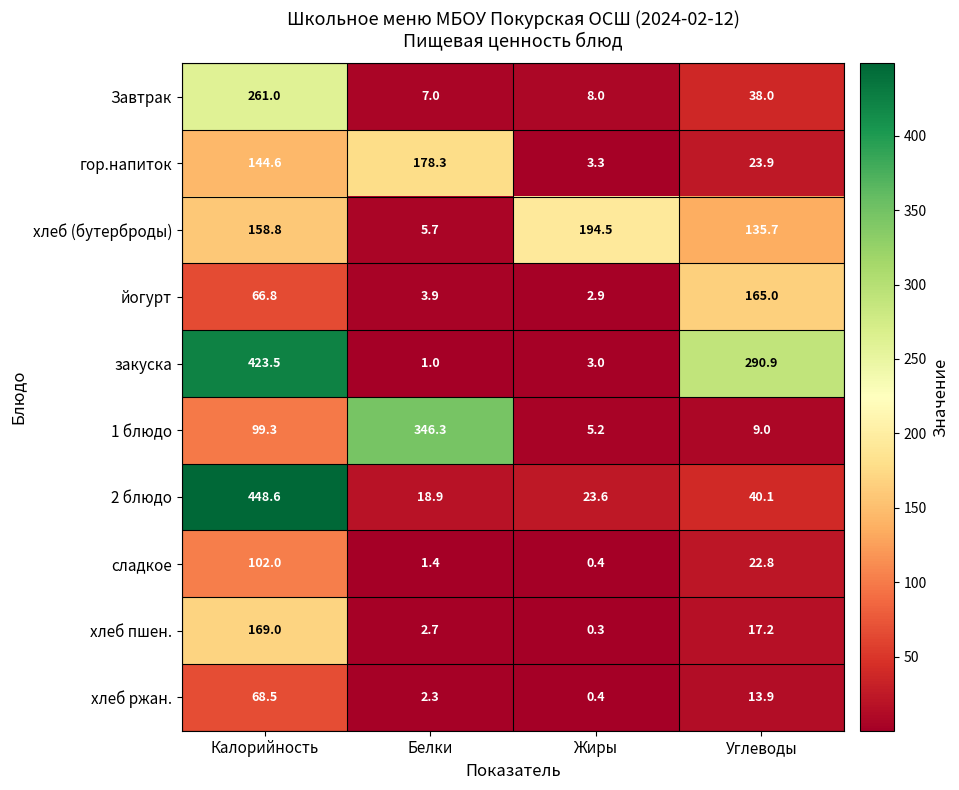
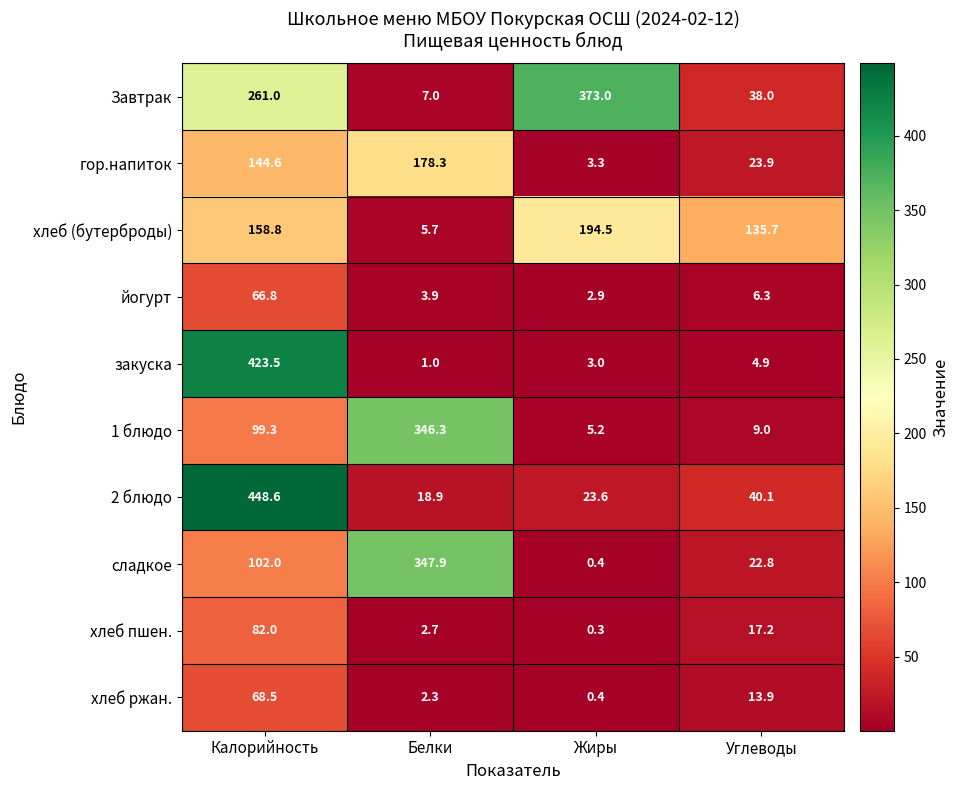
  {
    "Завтрак": {
      "Калорийность": 261.0,
      "Белки": 7.0,
-     "Жиры": 8.0,
+     "Жиры": 373.0,
      "Углеводы": 38.0
    },
    "гор.напиток": {
      "Калорийность": 144.6,
      "Белки": 178.3,
      "Жиры": 3.3,
      "Углеводы": 23.9
    },
    "хлеб (бутерброды)": {
      "Калорийность": 158.8,
      "Белки": 5.7,
      "Жиры": 194.5,
      "Углеводы": 135.7
    },
    "йогурт": {
      "Калорийность": 66.8,
      "Белки": 3.9,
      "Жиры": 2.9,
-     "Углеводы": 165.0
+     "Углеводы": 6.3
    },
    "закуска": {
      "Калорийность": 423.5,
      "Белки": 1.0,
      "Жиры": 3.0,
-     "Углеводы": 290.9
+     "Углеводы": 4.9
    },
    "1 блюдо": {
      "Калорийность": 99.3,
      "Белки": 346.3,
      "Жиры": 5.2,
      "Углеводы": 9.0
    },
    "2 блюдо": {
      "Калорийность": 448.6,
      "Белки": 18.9,
      "Жиры": 23.6,
      "Углеводы": 40.1
    },
    "сладкое": {
      "Калорийность": 102.0,
-     "Белки": 1.4,
+     "Белки": 347.9,
      "Жиры": 0.4,
      "Углеводы": 22.8
    },
    "хлеб пшен.": {
-     "Калорийность": 169.0,
+     "Калорийность": 82.0,
      "Белки": 2.7,
      "Жиры": 0.3,
      "Углеводы": 17.2
    },
    "хлеб ржан.": {
      "Калорийность": 68.5,
      "Белки": 2.3,
      "Жиры": 0.4,
      "Углеводы": 13.9
    }
  }
